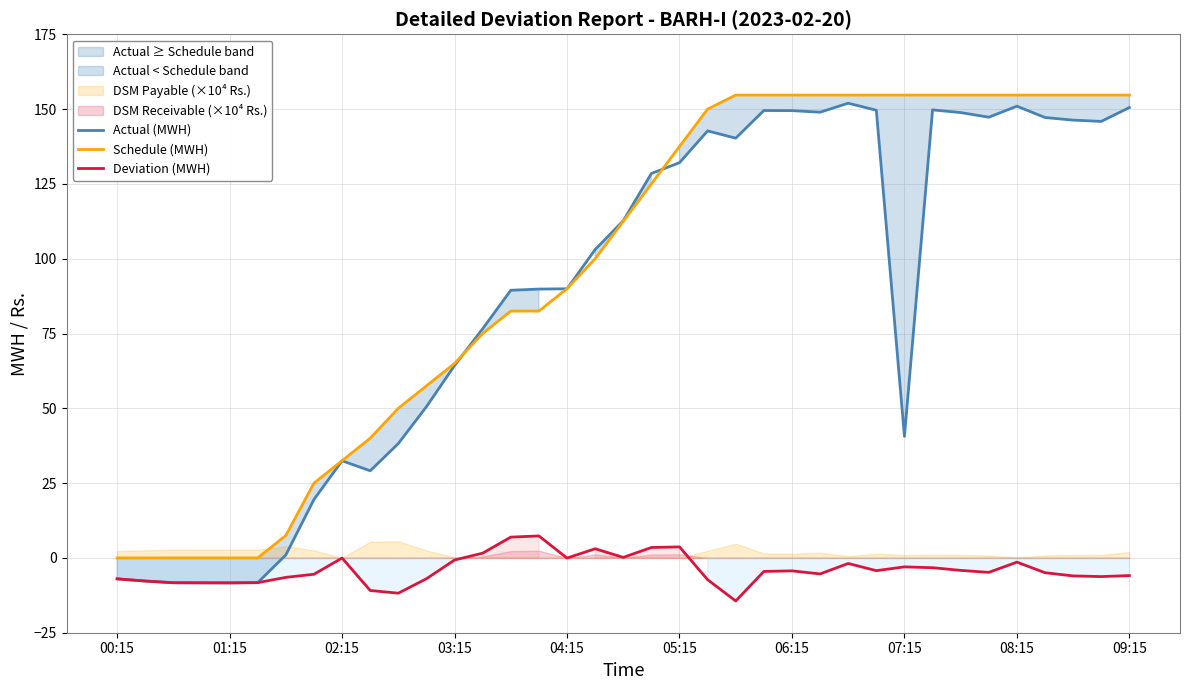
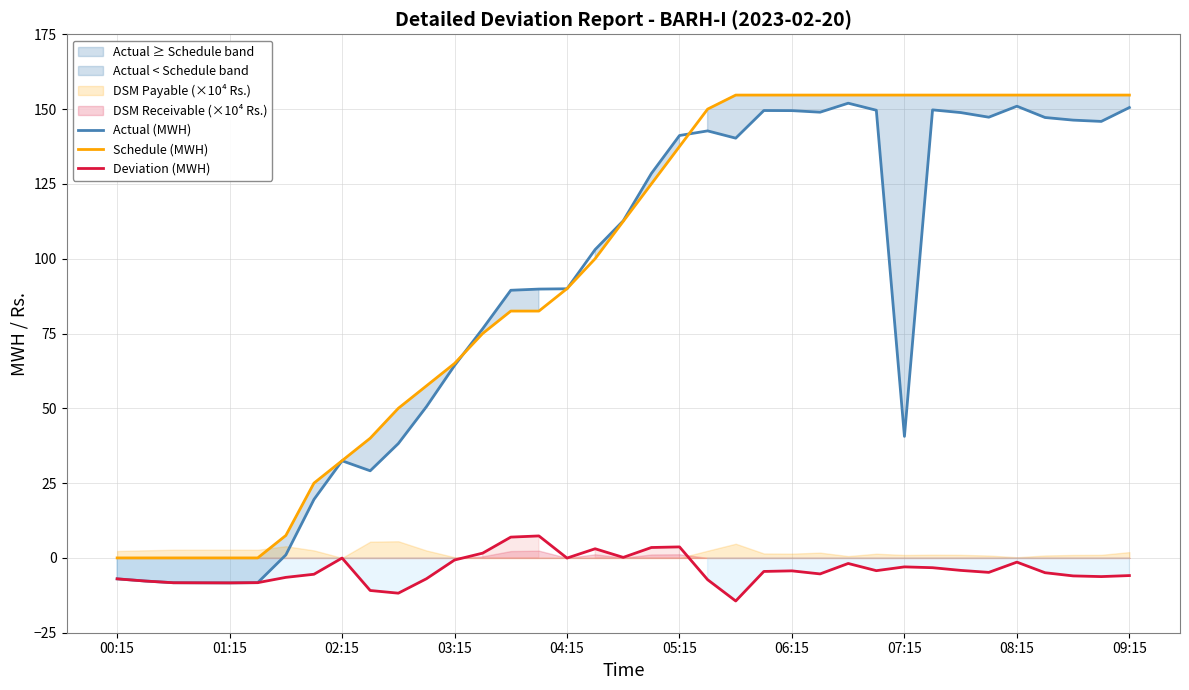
  {
    "Actual (MWH)": {
-     "05:15": 132,
+     "05:15": 141,
      "06:15": 149,
      "07:15": 41,
      "08:15": 151,
      "09:15": 151
    }
  }
